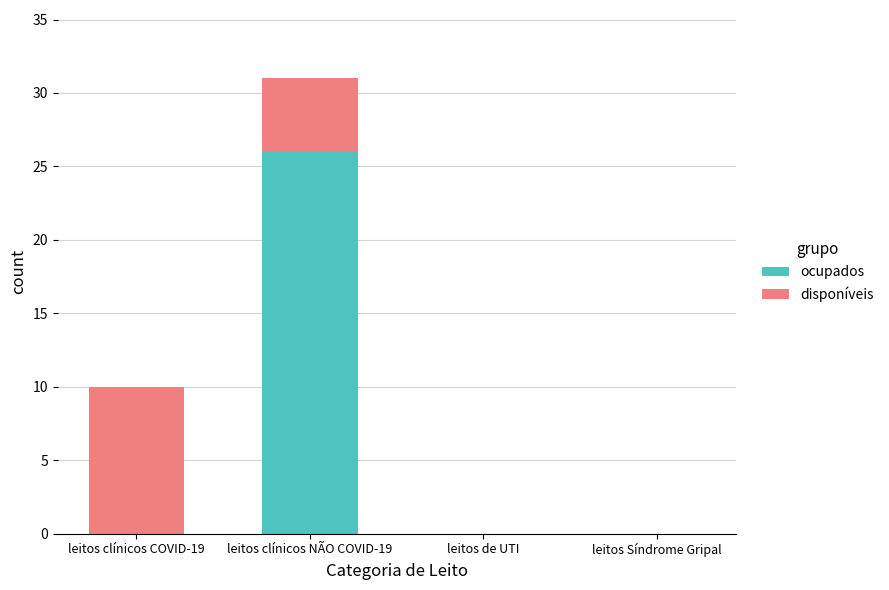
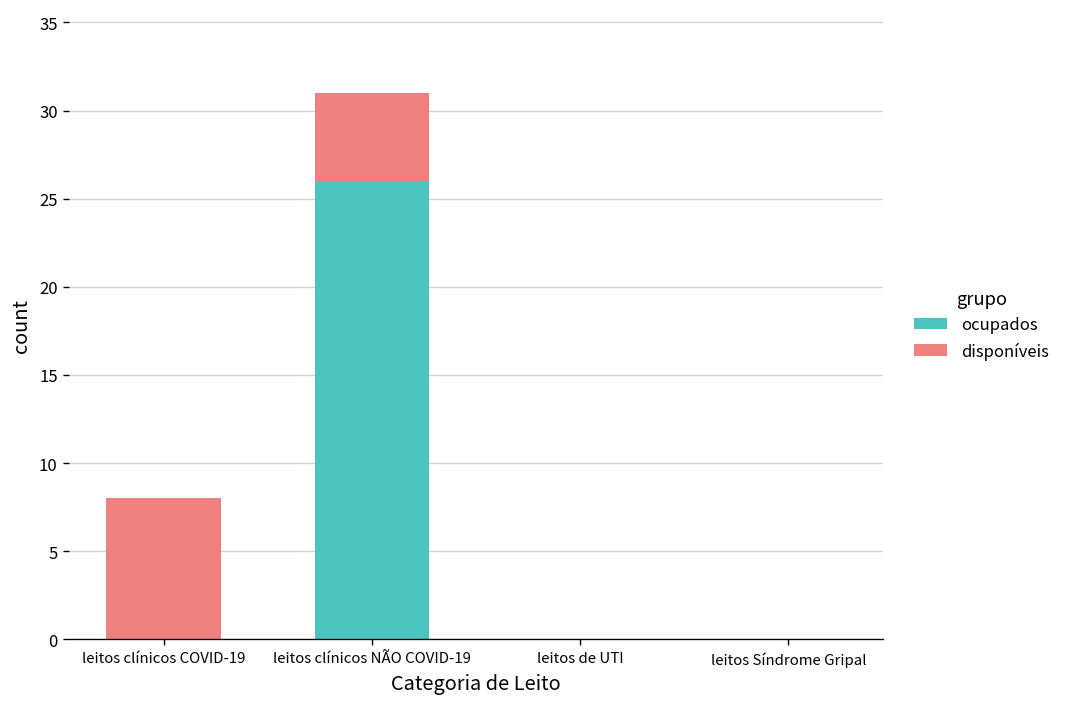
  {
    "ocupados": {
      "leitos clínicos COVID-19": 0,
      "leitos clínicos NÃO COVID-19": 26,
      "leitos de UTI": 0,
      "leitos Síndrome Gripal": 0
    },
    "disponíveis": {
-     "leitos clínicos COVID-19": 10,
+     "leitos clínicos COVID-19": 8,
      "leitos clínicos NÃO COVID-19": 5,
      "leitos de UTI": 0,
      "leitos Síndrome Gripal": 0
    }
  }
